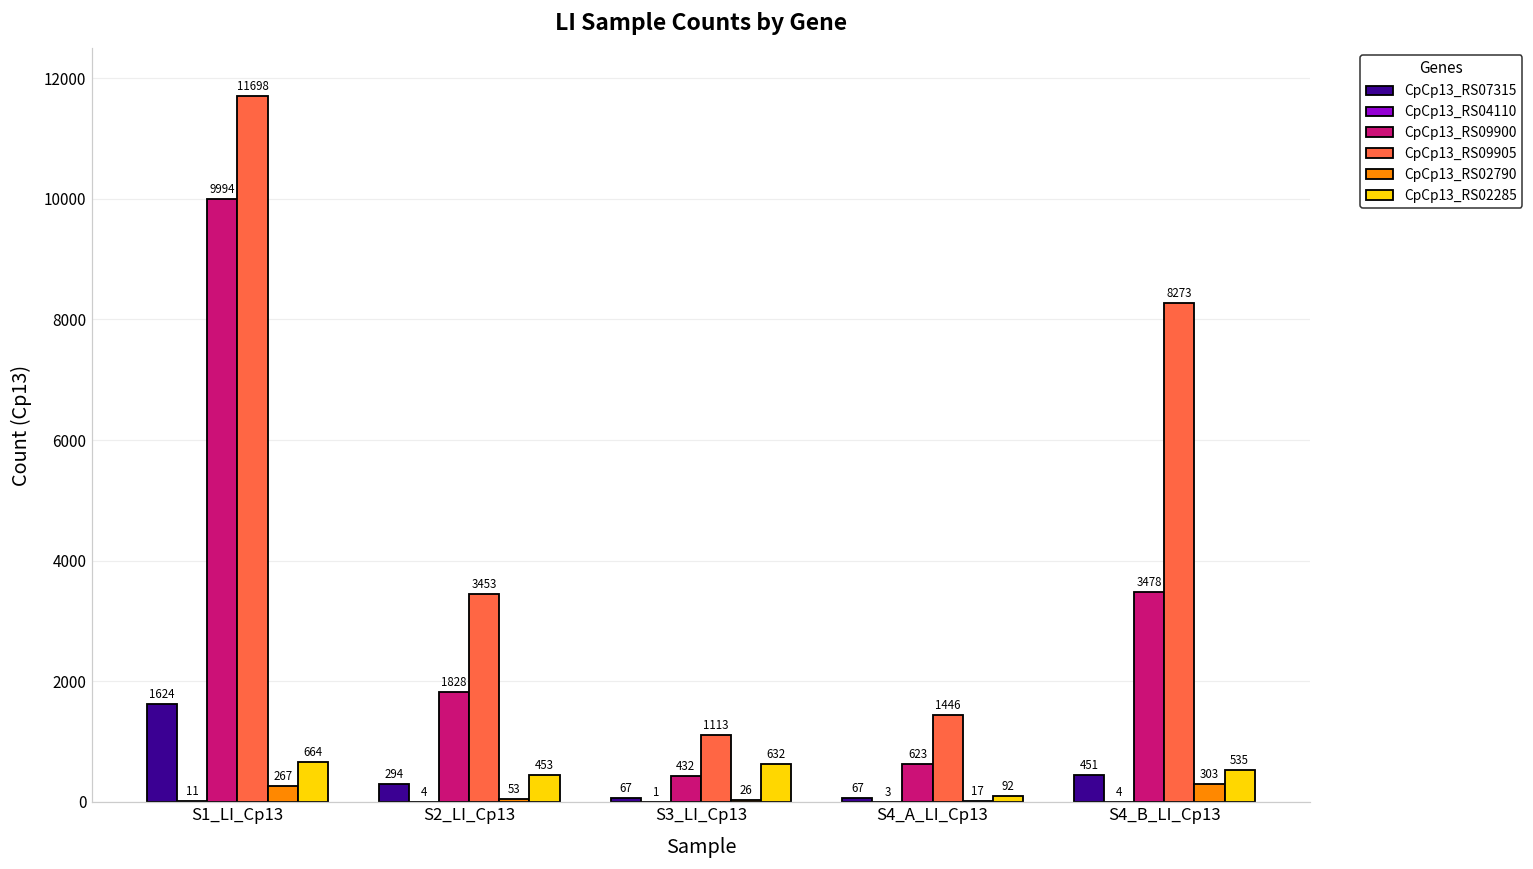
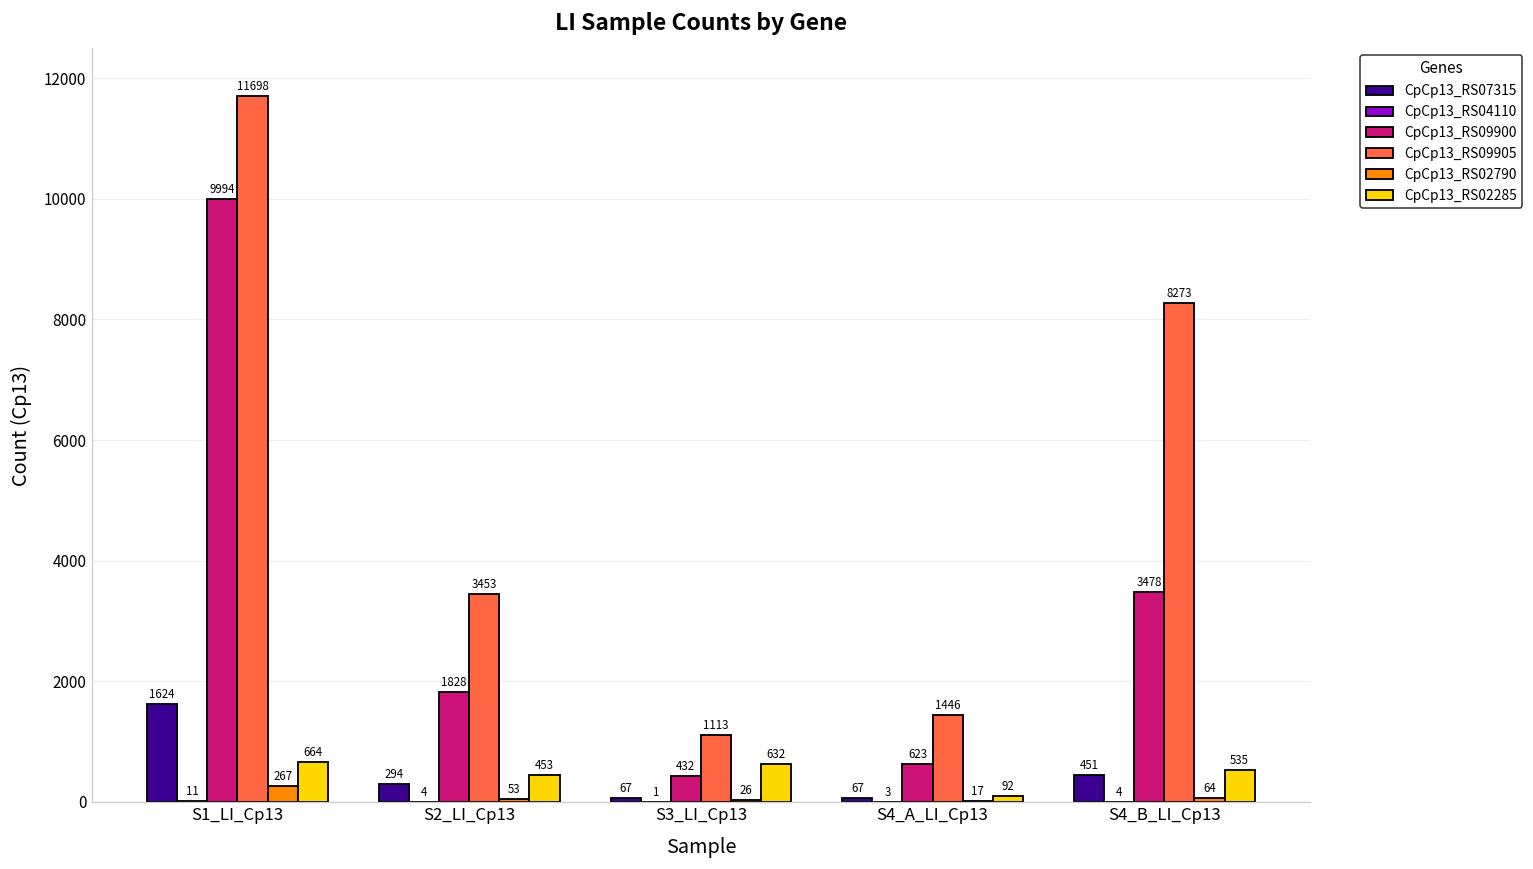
  {
    "CpCp13_RS07315": {
      "S1_LI_Cp13": 1624,
      "S2_LI_Cp13": 294,
      "S3_LI_Cp13": 67,
      "S4_A_LI_Cp13": 67,
      "S4_B_LI_Cp13": 451
    },
    "CpCp13_RS04110": {
      "S1_LI_Cp13": 11,
      "S2_LI_Cp13": 4,
      "S3_LI_Cp13": 1,
      "S4_A_LI_Cp13": 3,
      "S4_B_LI_Cp13": 4
    },
    "CpCp13_RS09900": {
      "S1_LI_Cp13": 9994,
      "S2_LI_Cp13": 1828,
      "S3_LI_Cp13": 432,
      "S4_A_LI_Cp13": 623,
      "S4_B_LI_Cp13": 3478
    },
    "CpCp13_RS09905": {
      "S1_LI_Cp13": 11698,
      "S2_LI_Cp13": 3453,
      "S3_LI_Cp13": 1113,
      "S4_A_LI_Cp13": 1446,
      "S4_B_LI_Cp13": 8273
    },
    "CpCp13_RS02790": {
      "S1_LI_Cp13": 267,
      "S2_LI_Cp13": 53,
      "S3_LI_Cp13": 26,
      "S4_A_LI_Cp13": 17,
-     "S4_B_LI_Cp13": 303
+     "S4_B_LI_Cp13": 64
    },
    "CpCp13_RS02285": {
      "S1_LI_Cp13": 664,
      "S2_LI_Cp13": 453,
      "S3_LI_Cp13": 632,
      "S4_A_LI_Cp13": 92,
      "S4_B_LI_Cp13": 535
    }
  }
